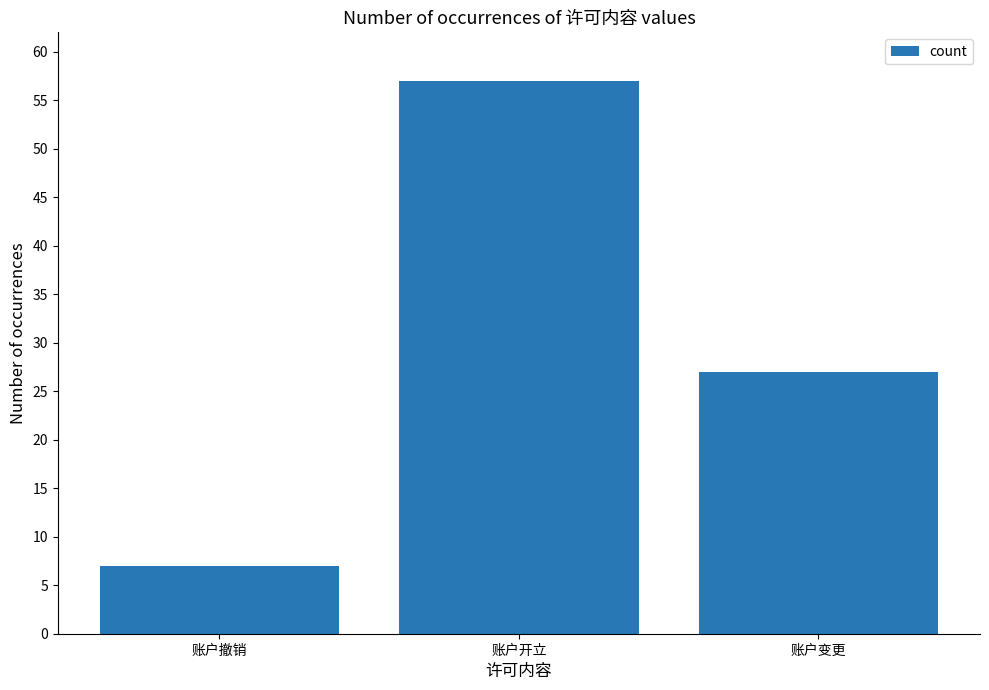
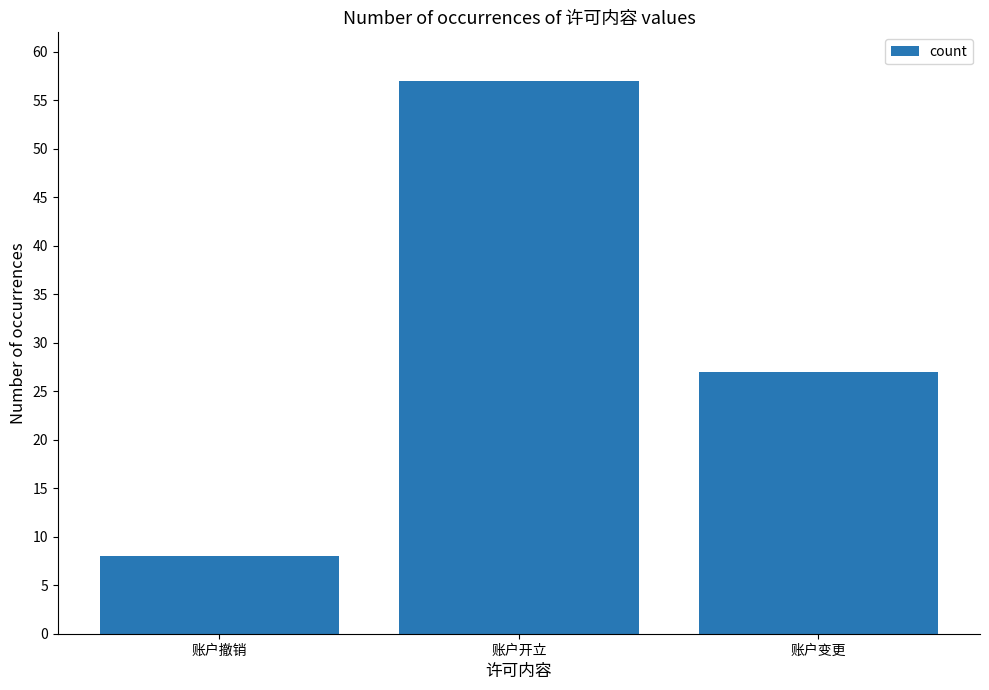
  {
-   "账户撤销": 7,
+   "账户撤销": 8,
    "账户开立": 57,
    "账户变更": 27
  }
